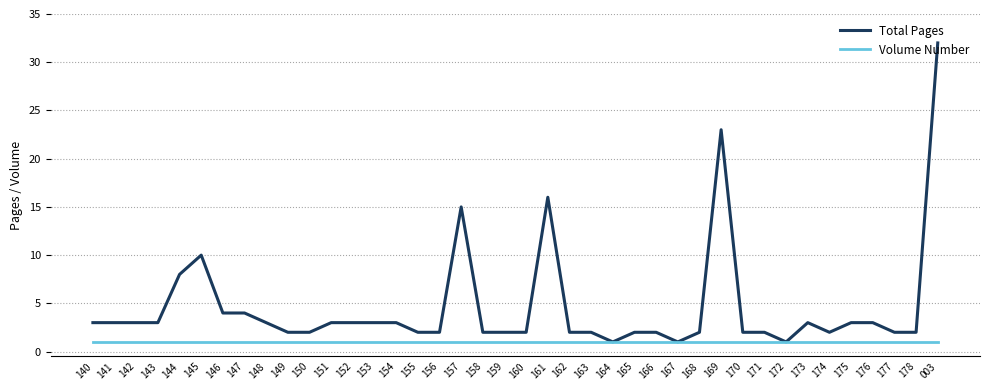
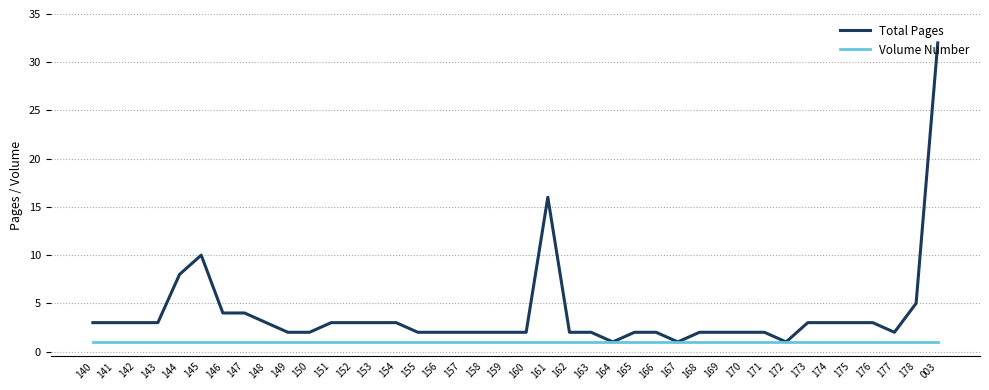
  {
    "Total Pages": {
      "140": 3,
      "141": 3,
      "142": 3,
      "143": 3,
      "144": 8,
      "145": 10,
      "146": 4,
      "147": 4,
      "148": 3,
      "149": 2,
      "150": 2,
      "151": 3,
      "152": 3,
      "153": 3,
      "154": 3,
      "155": 2,
      "156": 2,
-     "157": 15,
+     "157": 2,
      "158": 2,
      "159": 2,
      "160": 2,
      "161": 16,
      "162": 2,
      "163": 2,
      "165": 2,
      "166": 2,
      "168": 2,
-     "169": 23,
+     "169": 2,
      "170": 2,
      "171": 2,
      "173": 3,
-     "174": 2,
+     "174": 3,
      "175": 3,
      "176": 3,
      "177": 2,
-     "178": 2,
+     "178": 5,
      "003": 32
    },
    "Volume Number": {
      "140": 1,
      "141": 1,
      "142": 1,
      "143": 1,
      "144": 1,
      "145": 1,
      "146": 1,
      "147": 1,
      "148": 1,
      "149": 1,
      "150": 1,
      "151": 1,
      "152": 1,
      "153": 1,
      "154": 1,
      "155": 1,
      "156": 1,
      "157": 1,
      "158": 1,
      "159": 1,
      "160": 1,
      "161": 1,
      "162": 1,
      "163": 1,
      "165": 1,
      "166": 1,
      "168": 1,
      "169": 1,
      "170": 1,
      "171": 1,
      "173": 1,
      "174": 1,
      "175": 1,
      "176": 1,
      "177": 1,
      "178": 1,
      "003": 1
    }
  }
